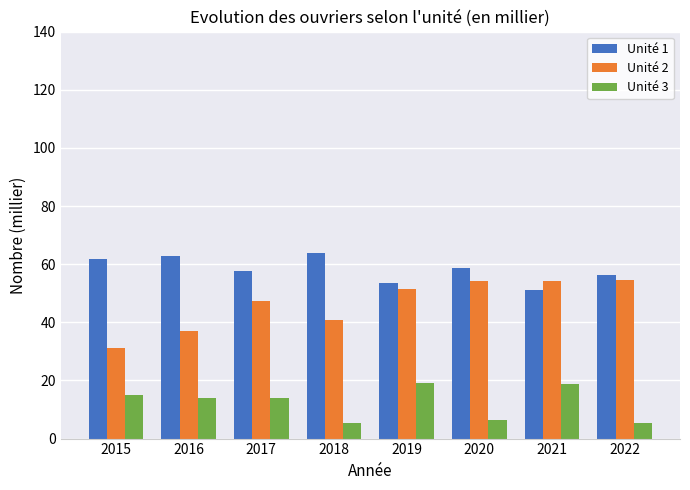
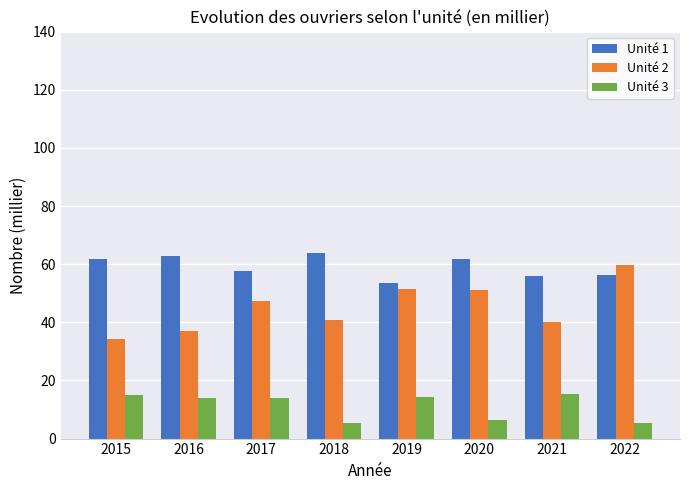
  {
    "Unité 1": {
      "2015": 62,
      "2016": 63,
      "2017": 58,
      "2018": 64,
      "2019": 54,
-     "2020": 59,
-     "2021": 51,
+     "2020": 62,
+     "2021": 56,
      "2022": 56
    },
    "Unité 2": {
-     "2015": 31,
+     "2015": 34,
      "2016": 37,
      "2017": 47,
      "2018": 41,
      "2019": 51,
-     "2020": 54,
-     "2021": 54,
-     "2022": 54
+     "2020": 51,
+     "2021": 40,
+     "2022": 60
    },
    "Unité 3": {
      "2015": 15,
      "2016": 14,
      "2017": 14,
      "2018": 5,
-     "2019": 19,
+     "2019": 14,
      "2020": 6,
-     "2021": 19,
+     "2021": 15,
      "2022": 5
    }
  }
